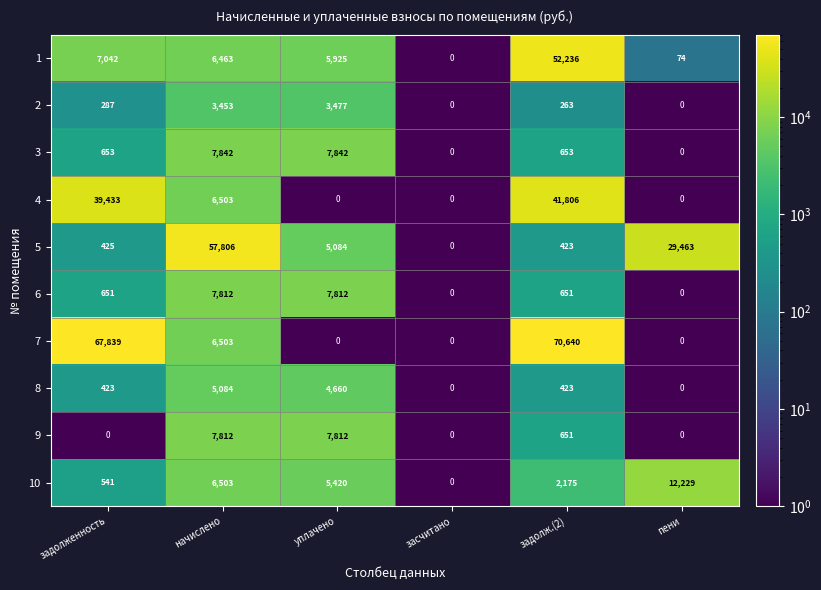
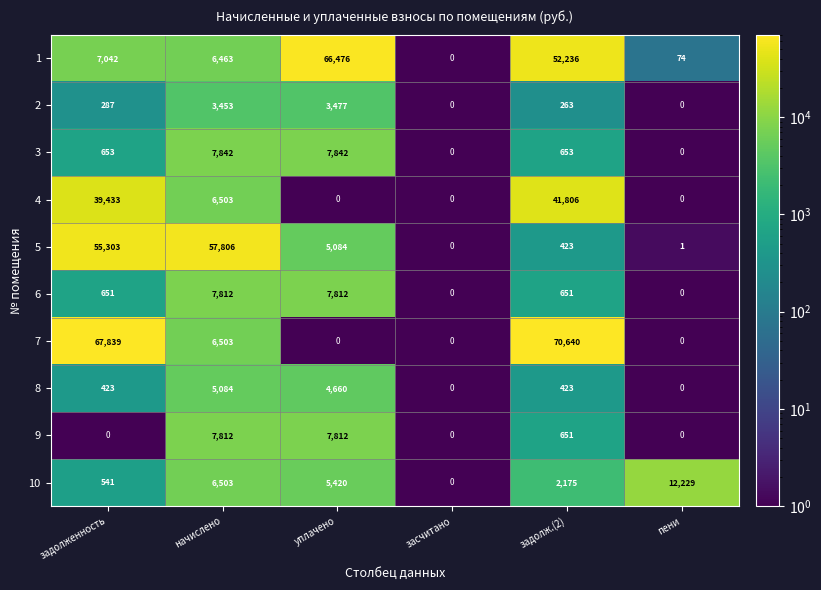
  {
    "1": {
      "задолженность": "7,042",
      "начислено": "6,463",
-     "уплачено": "5,925",
+     "уплачено": "66,476",
      "засчитано": "0",
      "задолж.(2)": "52,236",
      "пени": "74"
    },
    "2": {
      "задолженность": "287",
      "начислено": "3,453",
      "уплачено": "3,477",
      "засчитано": "0",
      "задолж.(2)": "263",
      "пени": "0"
    },
    "3": {
      "задолженность": "653",
      "начислено": "7,842",
      "уплачено": "7,842",
      "засчитано": "0",
      "задолж.(2)": "653",
      "пени": "0"
    },
    "4": {
      "задолженность": "39,433",
      "начислено": "6,503",
      "уплачено": "0",
      "засчитано": "0",
      "задолж.(2)": "41,806",
      "пени": "0"
    },
    "5": {
-     "задолженность": "425",
+     "задолженность": "55,303",
      "начислено": "57,806",
      "уплачено": "5,084",
      "засчитано": "0",
      "задолж.(2)": "423",
-     "пени": "29,463"
+     "пени": "1"
    },
    "6": {
      "задолженность": "651",
      "начислено": "7,812",
      "уплачено": "7,812",
      "засчитано": "0",
      "задолж.(2)": "651",
      "пени": "0"
    },
    "7": {
      "задолженность": "67,839",
      "начислено": "6,503",
      "уплачено": "0",
      "засчитано": "0",
      "задолж.(2)": "70,640",
      "пени": "0"
    },
    "8": {
      "задолженность": "423",
      "начислено": "5,084",
      "уплачено": "4,660",
      "засчитано": "0",
      "задолж.(2)": "423",
      "пени": "0"
    },
    "9": {
      "задолженность": "0",
      "начислено": "7,812",
      "уплачено": "7,812",
      "засчитано": "0",
      "задолж.(2)": "651",
      "пени": "0"
    },
    "10": {
      "задолженность": "541",
      "начислено": "6,503",
      "уплачено": "5,420",
      "засчитано": "0",
      "задолж.(2)": "2,175",
      "пени": "12,229"
    }
  }
